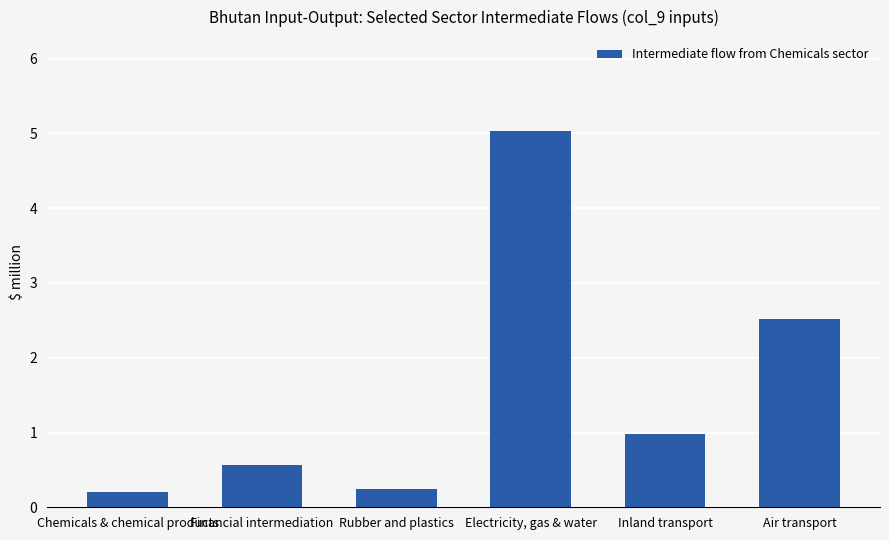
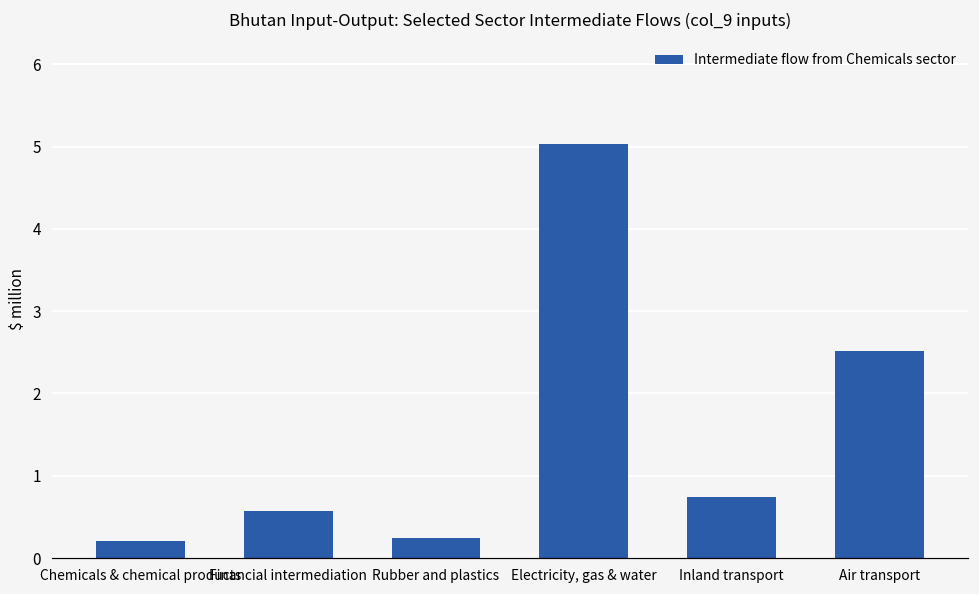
  {
    "Rubber and plastics": 0.2,
    "Electricity, gas & water": 5.0,
-   "Inland transport": 1.0,
+   "Inland transport": 0.7,
    "Air transport": 2.5
  }
